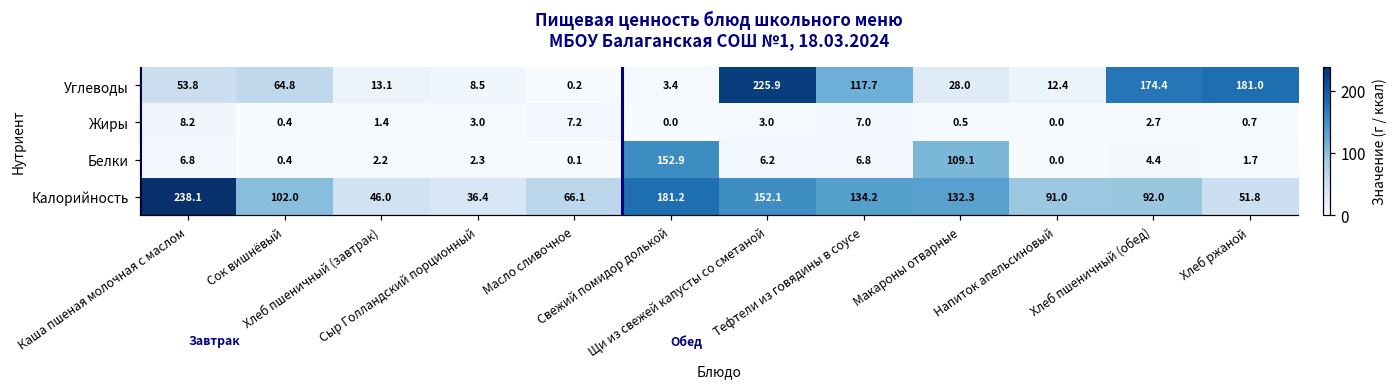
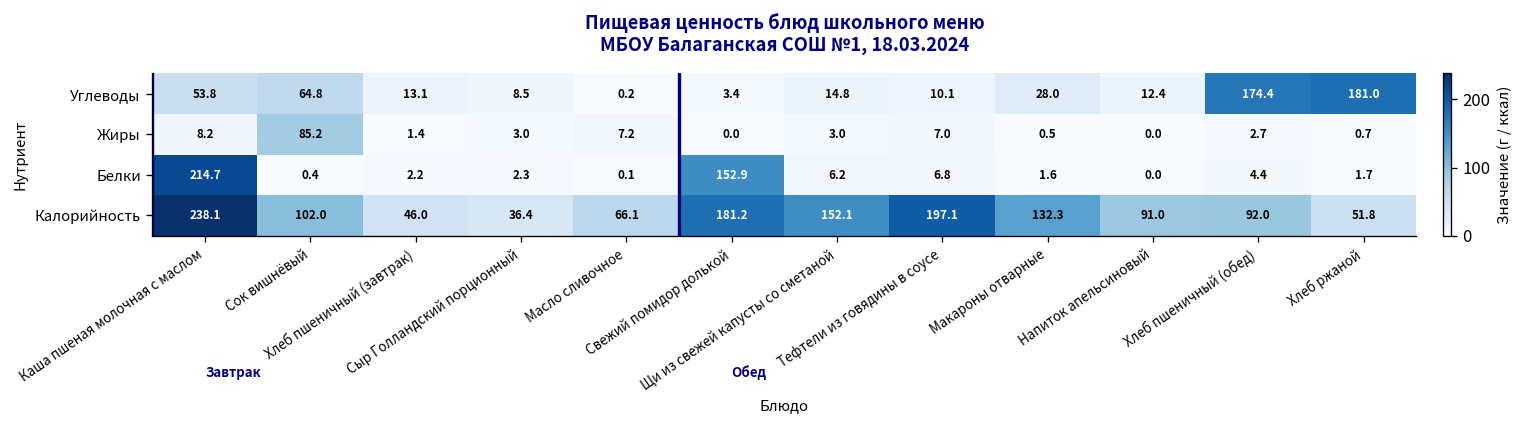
  {
    "Углеводы": {
      "Каша пшеная молочная с маслом": 53.8,
      "Сок вишнёвый": 64.8,
      "Хлеб пшеничный (завтрак)": 13.1,
      "Сыр Голландский порционный": 8.5,
      "Масло сливочное": 0.2,
      "Свежий помидор долькой": 3.4,
-     "Щи из свежей капусты со сметаной": 225.9,
-     "Тефтели из говядины в соусе": 117.7,
+     "Щи из свежей капусты со сметаной": 14.8,
+     "Тефтели из говядины в соусе": 10.1,
      "Макароны отварные": 28.0,
      "Напиток апельсиновый": 12.4,
      "Хлеб пшеничный (обед)": 174.4,
      "Хлеб ржаной": 181.0
    },
    "Жиры": {
      "Каша пшеная молочная с маслом": 8.2,
-     "Сок вишнёвый": 0.4,
+     "Сок вишнёвый": 85.2,
      "Хлеб пшеничный (завтрак)": 1.4,
      "Сыр Голландский порционный": 3.0,
      "Масло сливочное": 7.2,
      "Свежий помидор долькой": 0.0,
      "Щи из свежей капусты со сметаной": 3.0,
      "Тефтели из говядины в соусе": 7.0,
      "Макароны отварные": 0.5,
      "Напиток апельсиновый": 0.0,
      "Хлеб пшеничный (обед)": 2.7,
      "Хлеб ржаной": 0.7
    },
    "Белки": {
-     "Каша пшеная молочная с маслом": 6.8,
+     "Каша пшеная молочная с маслом": 214.7,
      "Сок вишнёвый": 0.4,
      "Хлеб пшеничный (завтрак)": 2.2,
      "Сыр Голландский порционный": 2.3,
      "Масло сливочное": 0.1,
      "Свежий помидор долькой": 152.9,
      "Щи из свежей капусты со сметаной": 6.2,
      "Тефтели из говядины в соусе": 6.8,
-     "Макароны отварные": 109.1,
+     "Макароны отварные": 1.6,
      "Напиток апельсиновый": 0.0,
      "Хлеб пшеничный (обед)": 4.4,
      "Хлеб ржаной": 1.7
    },
    "Калорийность": {
      "Каша пшеная молочная с маслом": 238.1,
      "Сок вишнёвый": 102.0,
      "Хлеб пшеничный (завтрак)": 46.0,
      "Сыр Голландский порционный": 36.4,
      "Масло сливочное": 66.1,
      "Свежий помидор долькой": 181.2,
      "Щи из свежей капусты со сметаной": 152.1,
-     "Тефтели из говядины в соусе": 134.2,
+     "Тефтели из говядины в соусе": 197.1,
      "Макароны отварные": 132.3,
      "Напиток апельсиновый": 91.0,
      "Хлеб пшеничный (обед)": 92.0,
      "Хлеб ржаной": 51.8
    }
  }
